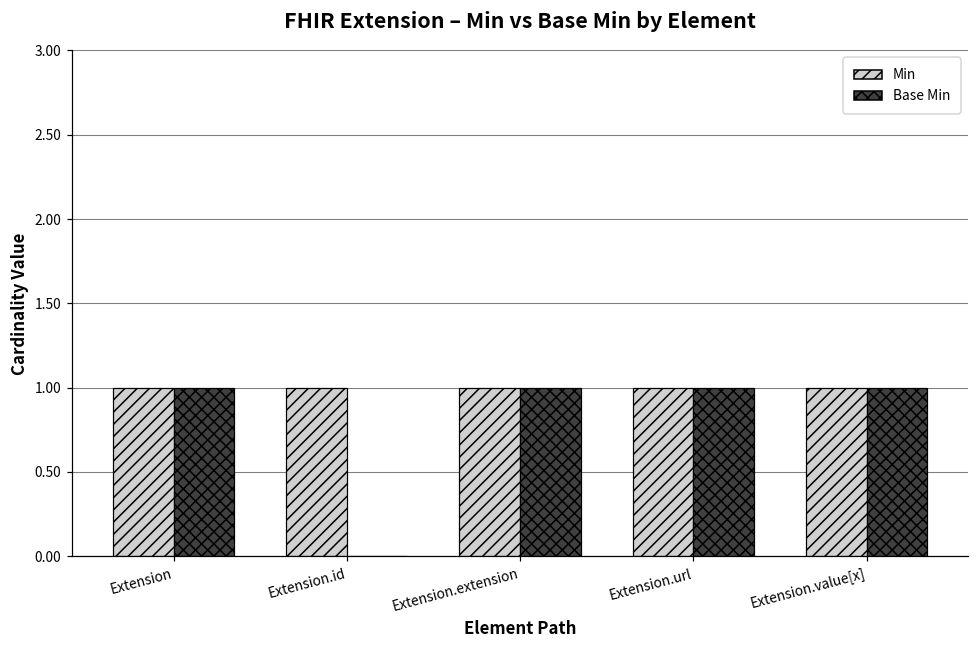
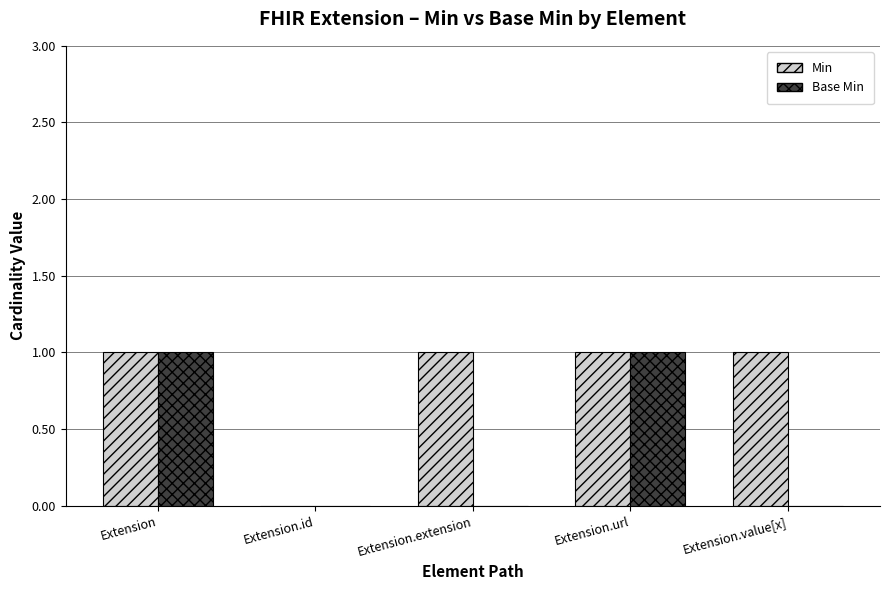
  {
    "Min": {
      "Extension": 1,
-     "Extension.id": 1,
+     "Extension.id": 0,
      "Extension.extension": 1,
      "Extension.url": 1,
      "Extension.value[x]": 1
    },
    "Base Min": {
      "Extension": 1,
      "Extension.id": 0,
-     "Extension.extension": 1,
+     "Extension.extension": 0,
      "Extension.url": 1,
-     "Extension.value[x]": 1
+     "Extension.value[x]": 0
    }
  }
